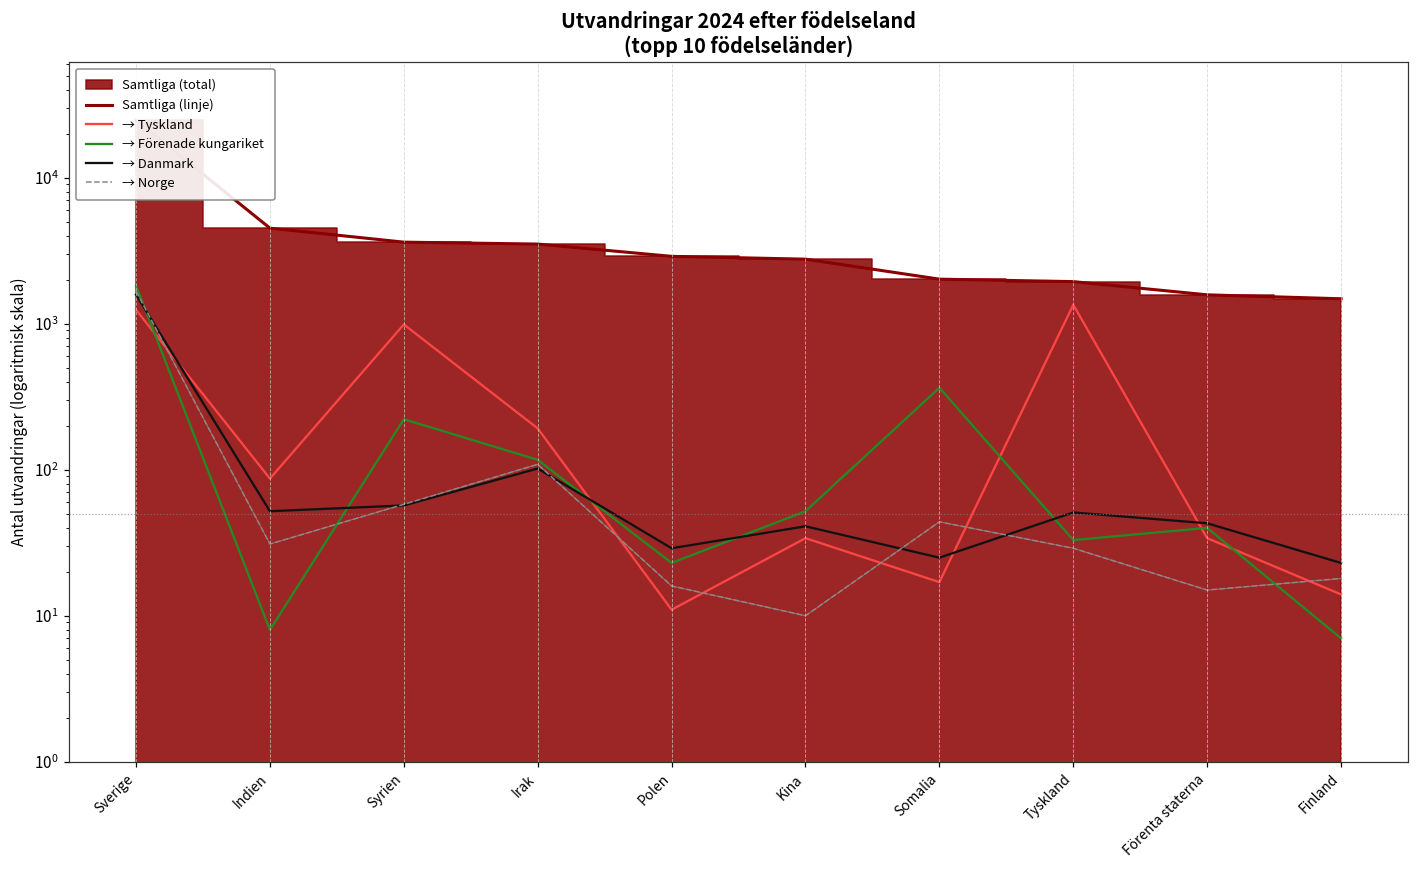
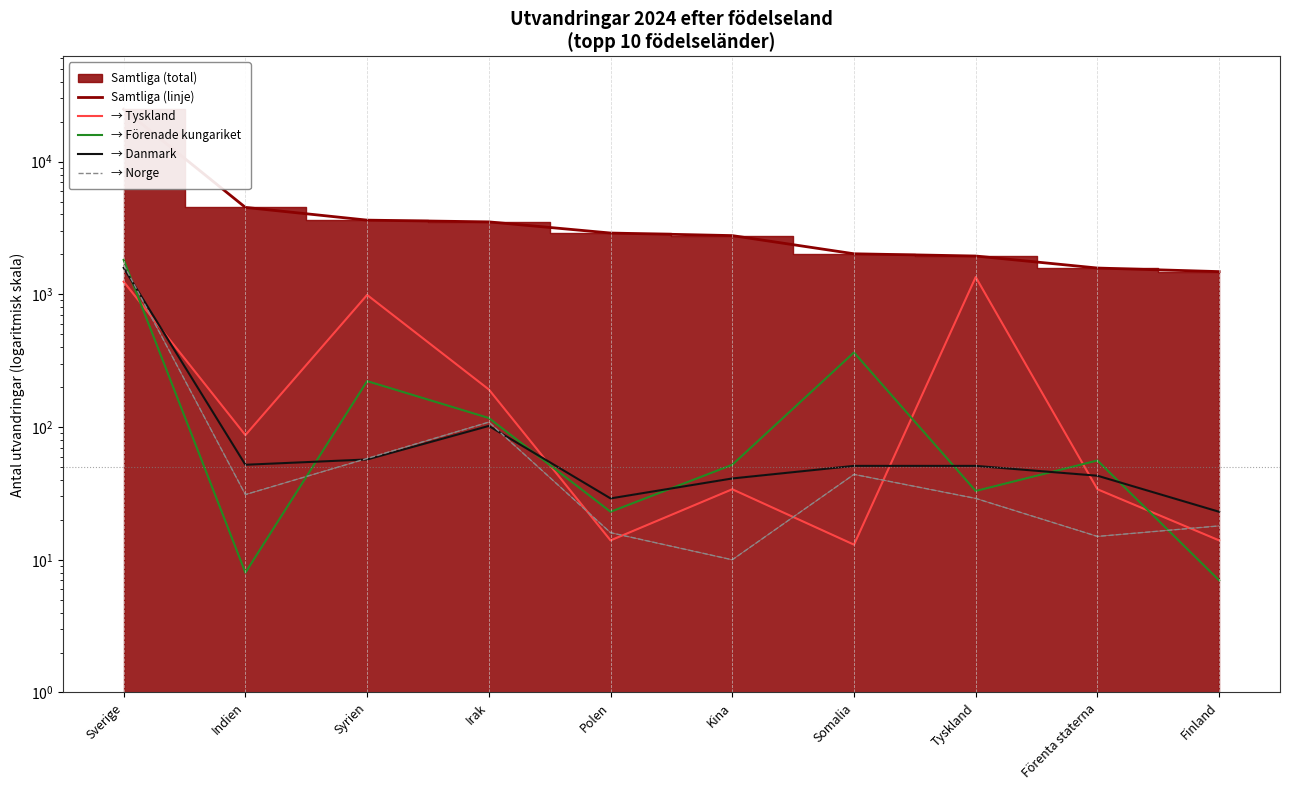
  {
    "→ Tyskland": {
      "Sverige": 1200,
      "Indien": 90,
      "Syrien": 1000,
      "Irak": 190,
-     "Polen": 11,
+     "Polen": 14,
      "Kina": 34,
-     "Somalia": 17,
+     "Somalia": 13,
      "Tyskland": 1400,
      "Förenta staterna": 34,
      "Finland": 14
    },
    "→ Förenade kungariket": {
      "Sverige": 1800,
      "Indien": 8,
      "Syrien": 220,
      "Irak": 120,
      "Polen": 23,
      "Kina": 52,
      "Somalia": 370,
      "Tyskland": 33,
-     "Förenta staterna": 40,
+     "Förenta staterna": 56,
      "Finland": 7
    },
    "→ Danmark": {
      "Sverige": 1600,
      "Indien": 52,
      "Irak": 100,
      "Polen": 29,
      "Kina": 41,
-     "Somalia": 25,
+     "Somalia": 51,
      "Tyskland": 51,
      "Förenta staterna": 43,
      "Finland": 23
    },
    "→ Norge": {
      "Sverige": 1700,
      "Indien": 31,
      "Irak": 110,
      "Polen": 16,
      "Kina": 10,
      "Somalia": 44,
      "Tyskland": 29,
      "Förenta staterna": 15,
      "Finland": 18
    }
  }
